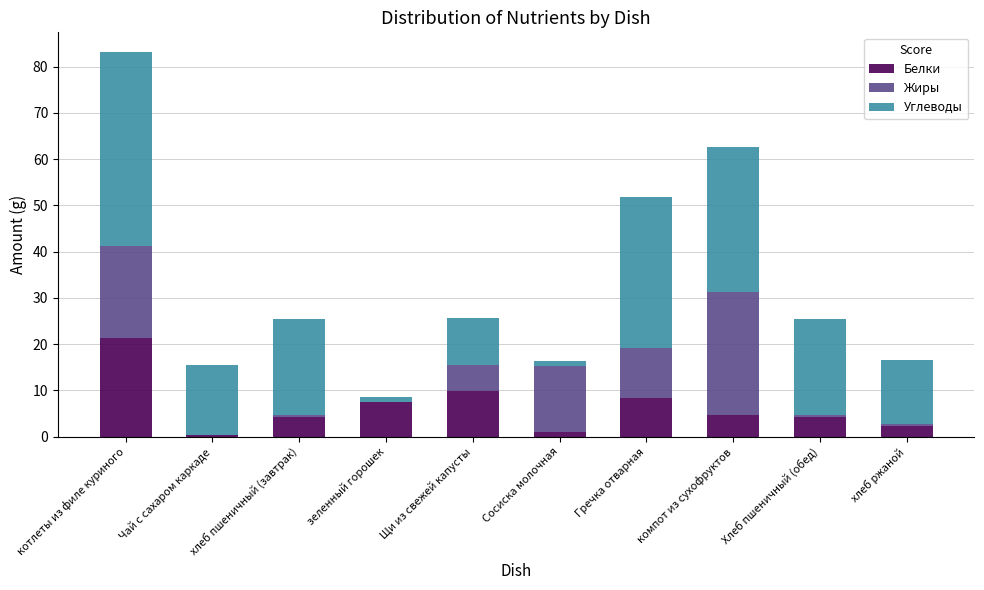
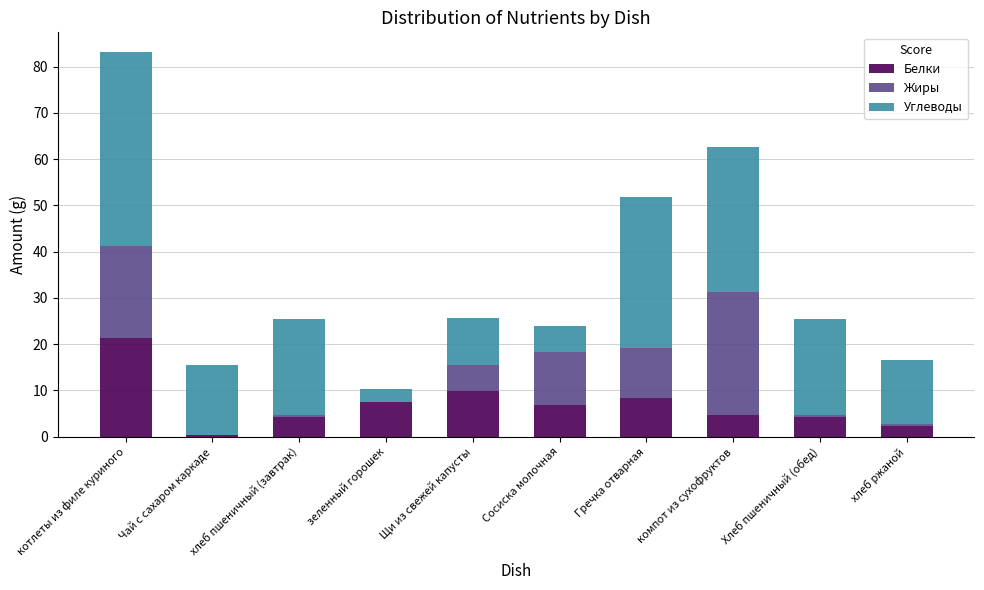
  {
    "Белки": {
      "котлеты из филе куриного": 21,
      "хлеб пшеничный (завтрак)": 4,
      "зеленный горошек": 7,
      "Щи из свежей капусты": 10,
-     "Сосиска молочная": 1,
+     "Сосиска молочная": 7,
      "Гречка отварная": 8,
      "компот из сухофруктов": 5,
      "Хлеб пшеничный (обед)": 4,
      "хлеб ржаной": 2
    },
    "Жиры": {
      "котлеты из филе куриного": 20,
      "Чай с сахаром каркаде": 0,
      "зеленный горошек": 0,
      "Щи из свежей капусты": 6,
-     "Сосиска молочная": 14,
+     "Сосиска молочная": 12,
      "Гречка отварная": 11,
      "компот из сухофруктов": 27
    },
    "Углеводы": {
      "котлеты из филе куриного": 42,
      "Чай с сахаром каркаде": 15,
      "хлеб пшеничный (завтрак)": 21,
-     "зеленный горошек": 1,
+     "зеленный горошек": 3,
      "Щи из свежей капусты": 10,
-     "Сосиска молочная": 1,
+     "Сосиска молочная": 6,
      "Гречка отварная": 33,
      "компот из сухофруктов": 31,
      "Хлеб пшеничный (обед)": 21,
      "хлеб ржаной": 14
    }
  }
